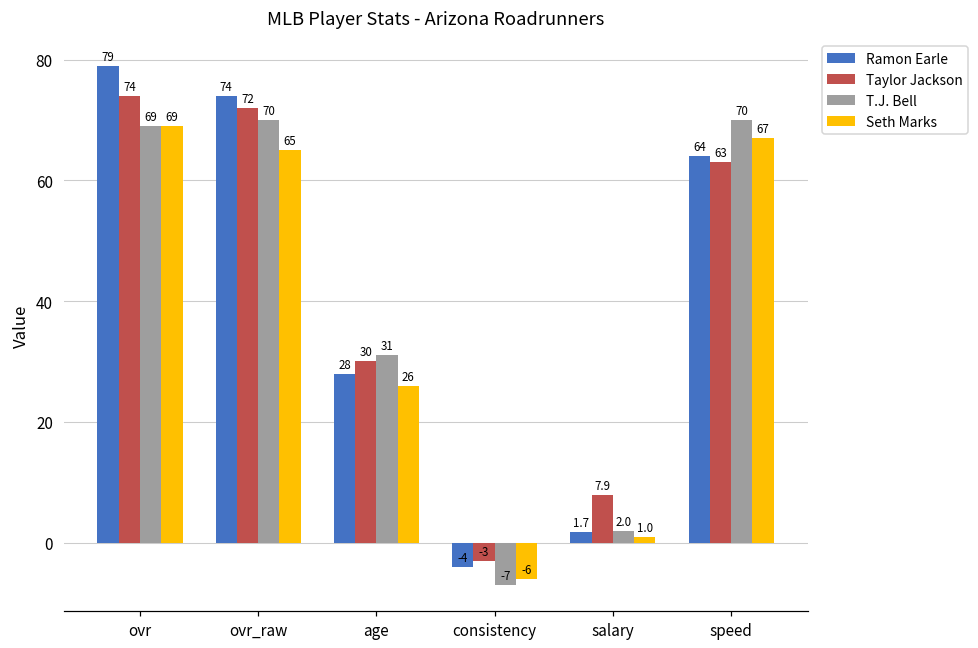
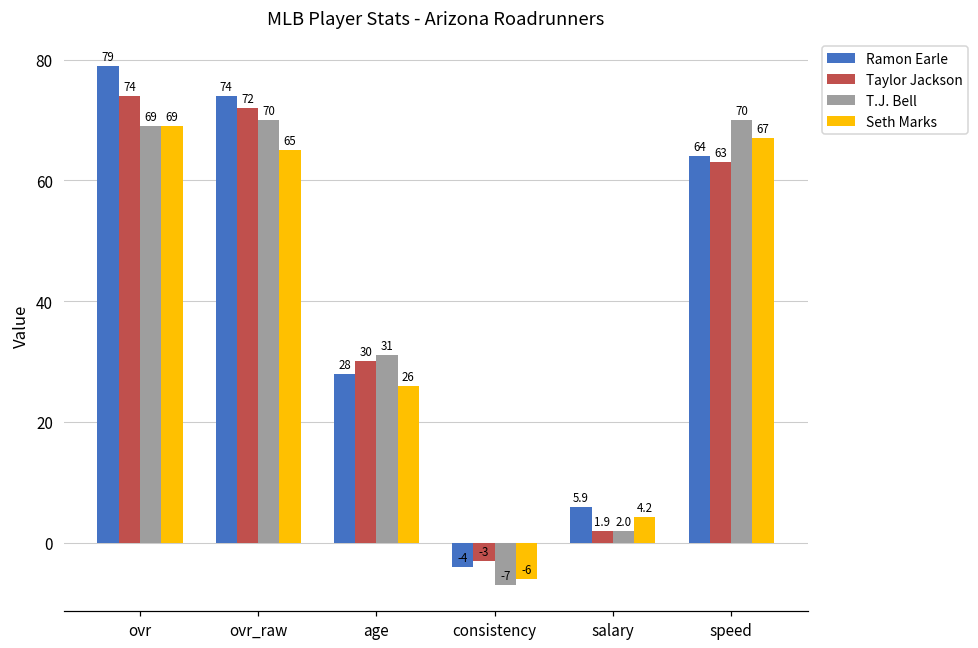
  {
    "Ramon Earle": {
      "ovr": 79,
      "ovr_raw": 74,
      "age": 28,
      "consistency": -4,
-     "salary": 1.7,
+     "salary": 5.9,
      "speed": 64
    },
    "Taylor Jackson": {
      "ovr": 74,
      "ovr_raw": 72,
      "age": 30,
      "consistency": -3,
-     "salary": 7.9,
+     "salary": 1.9,
      "speed": 63
    },
    "T.J. Bell": {
      "ovr": 69,
      "ovr_raw": 70,
      "age": 31,
      "consistency": -7,
      "salary": 2.0,
      "speed": 70
    },
    "Seth Marks": {
      "ovr": 69,
      "ovr_raw": 65,
      "age": 26,
      "consistency": -6,
-     "salary": 1.0,
+     "salary": 4.2,
      "speed": 67
    }
  }
